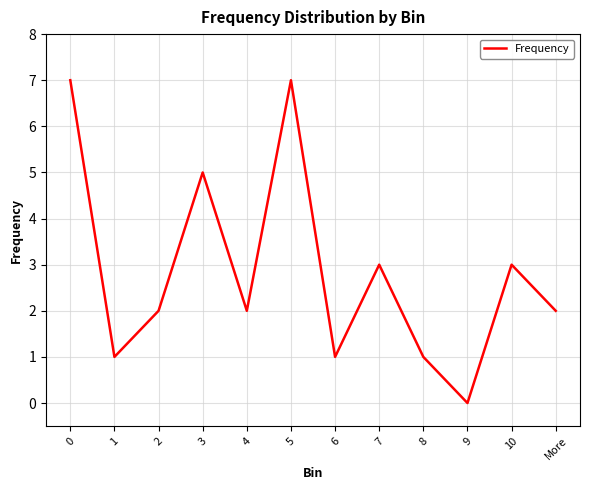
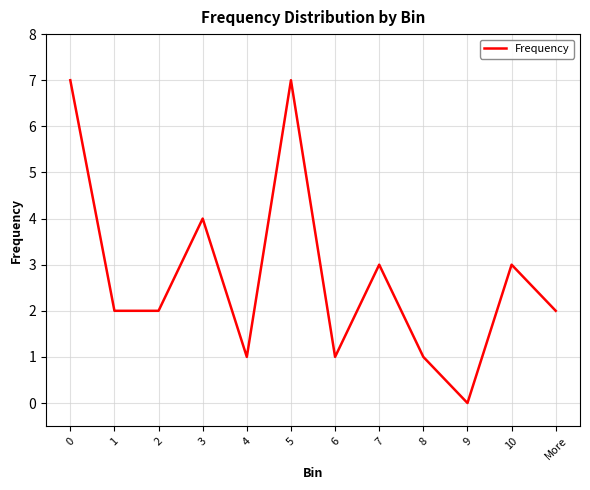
  {
    "0": 7,
-   "1": 1,
+   "1": 2,
    "2": 2,
-   "3": 5,
-   "4": 2,
+   "3": 4,
+   "4": 1,
    "5": 7,
    "6": 1,
    "7": 3,
    "8": 1,
    "9": 0,
    "10": 3,
    "More": 2
  }
